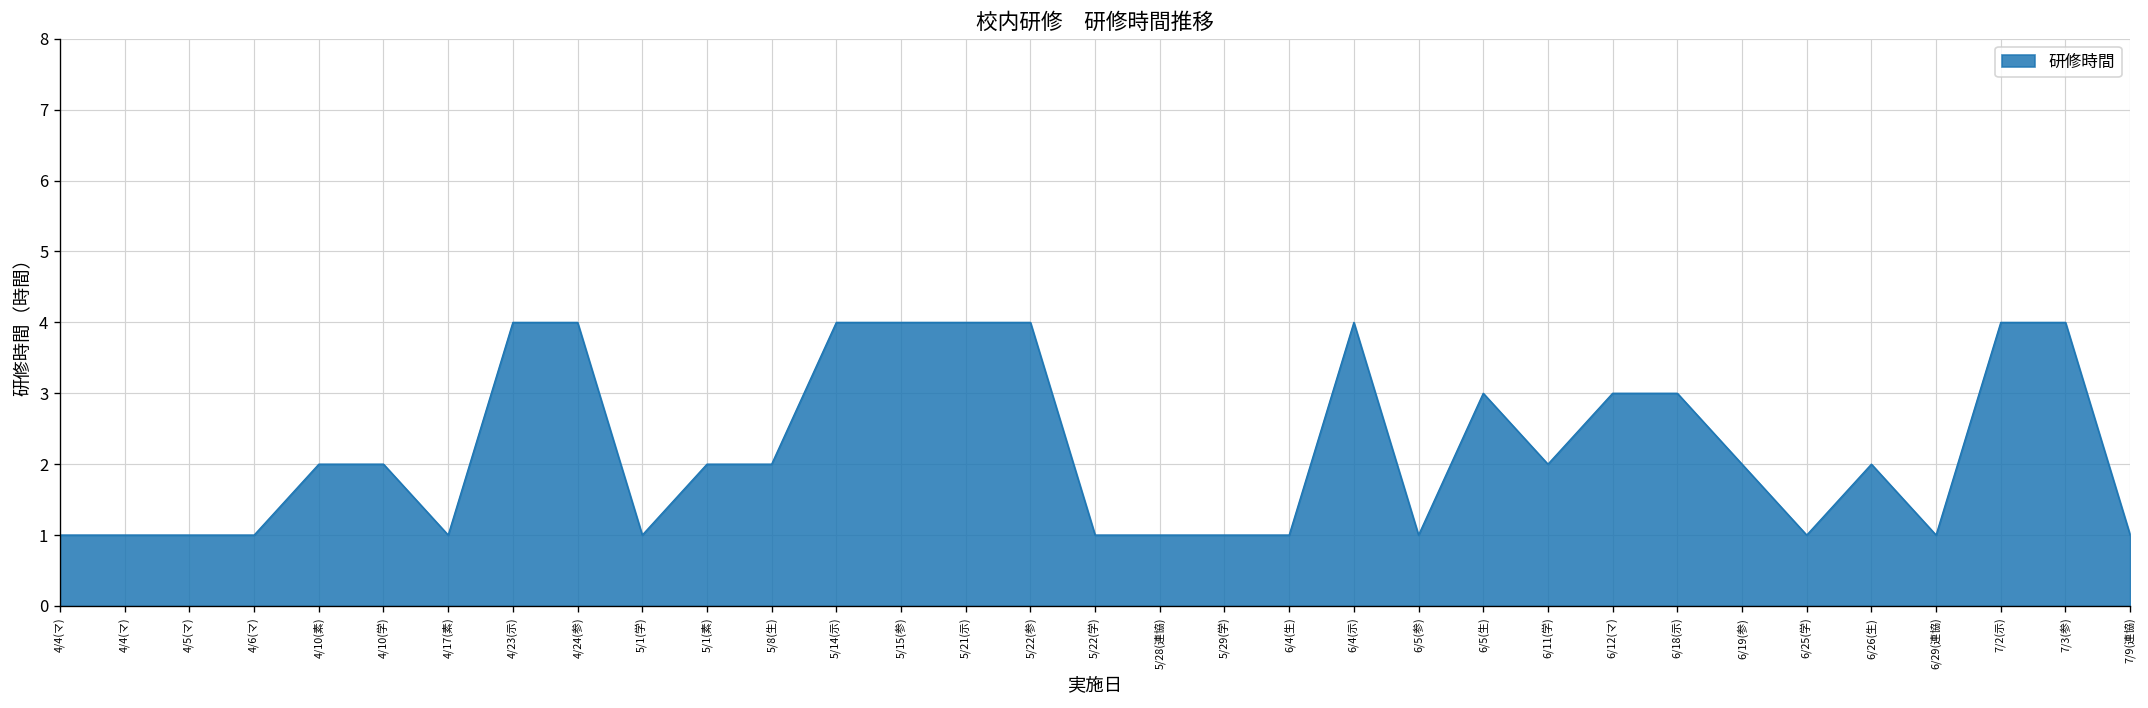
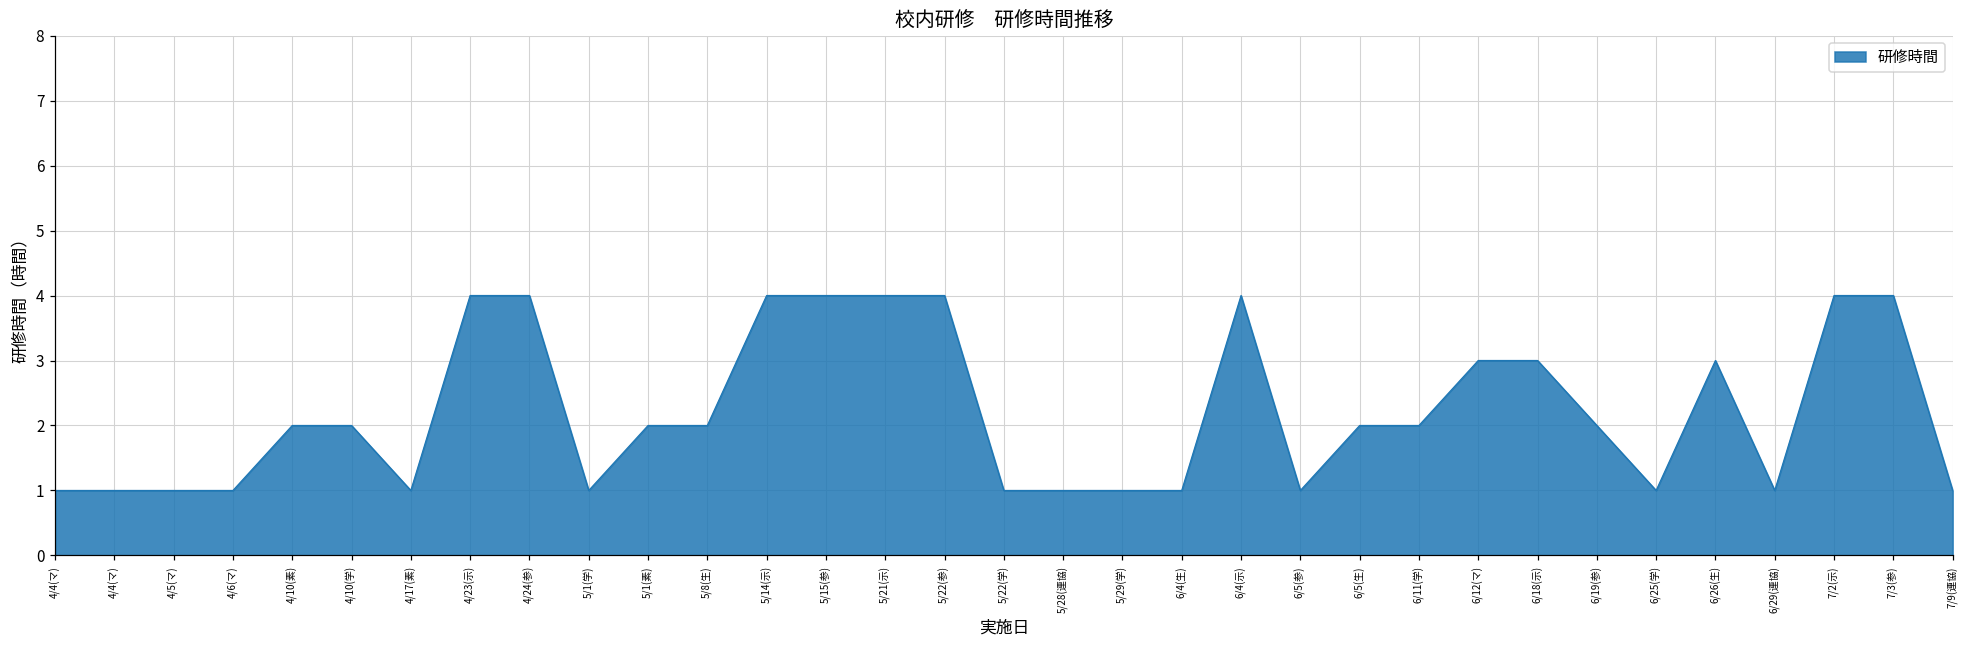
  {
    "4/5(マ)": 1,
    "4/6(マ)": 1,
    "4/10(素)": 2,
    "4/10(学)": 2,
    "4/17(素)": 1,
    "4/23(示)": 4,
    "4/24(参)": 4,
    "5/1(学)": 1,
    "5/1(素)": 2,
    "5/8(生)": 2,
    "5/14(示)": 4,
    "5/15(参)": 4,
    "5/21(示)": 4,
    "5/22(参)": 4,
    "5/22(学)": 1,
    "5/28(連協)": 1,
    "5/29(学)": 1,
    "6/4(生)": 1,
    "6/4(示)": 4,
    "6/5(参)": 1,
-   "6/5(生)": 3,
+   "6/5(生)": 2,
    "6/11(学)": 2,
    "6/12(マ)": 3,
    "6/18(示)": 3,
    "6/19(参)": 2,
    "6/25(学)": 1,
-   "6/26(生)": 2,
+   "6/26(生)": 3,
    "6/29(連協)": 1,
    "7/2(示)": 4,
    "7/3(参)": 4,
    "7/9(連協)": 1
  }
